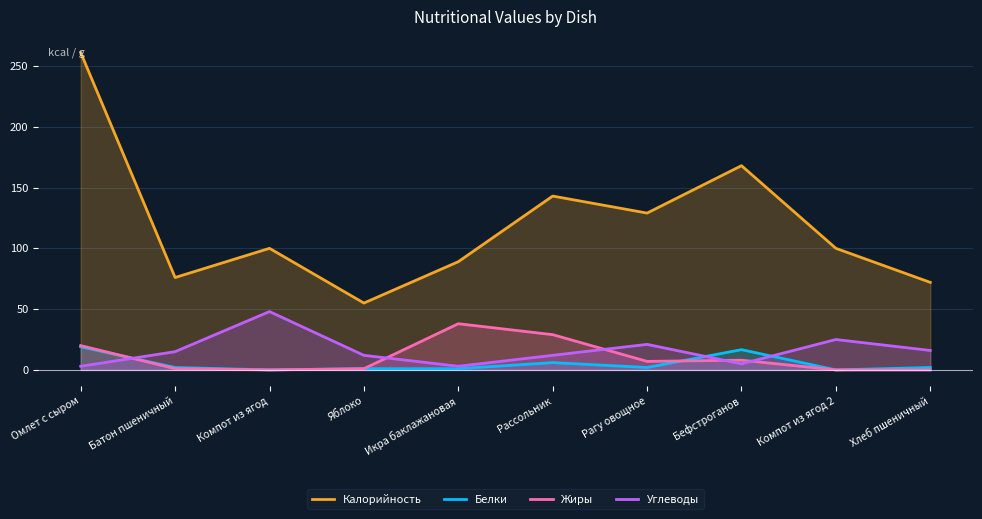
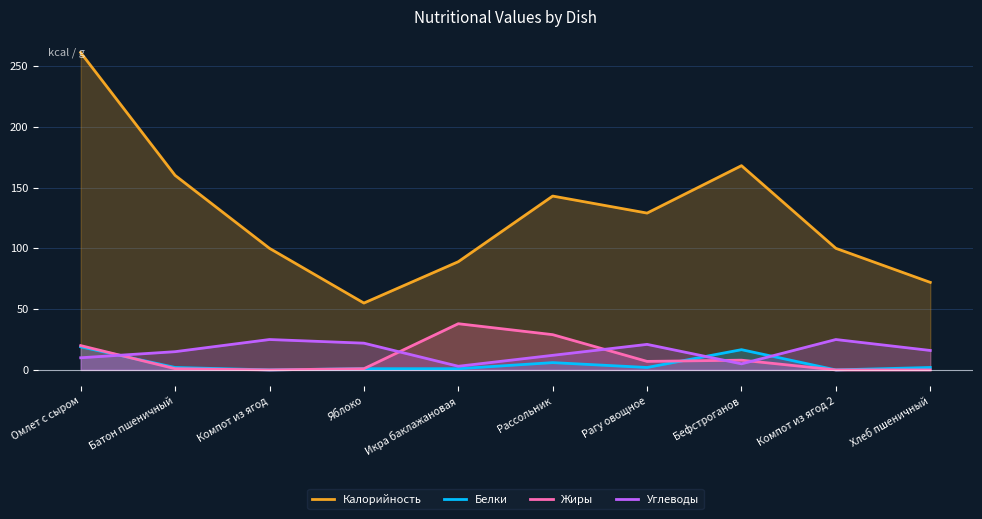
  {
    "Калорийность": {
      "Омлет с сыром": 261,
-     "Батон пшеничный": 76,
+     "Батон пшеничный": 160,
      "Компот из ягод": 100,
      "Яблоко": 55,
      "Икра баклажановая": 89,
      "Рассольник": 143,
      "Рагу овощное": 129,
      "Бефстроганов": 168,
      "Компот из ягод 2": 100,
      "Хлеб пшеничный": 72
    },
    "Белки": {
      "Рассольник": 6,
      "Рагу овощное": 2,
      "Бефстроганов": 17
    },
    "Жиры": {
      "Икра баклажановая": 38,
      "Рассольник": 29,
      "Рагу овощное": 7,
      "Бефстроганов": 8
    },
    "Углеводы": {
-     "Омлет с сыром": 3,
+     "Омлет с сыром": 10,
      "Батон пшеничный": 15,
-     "Компот из ягод": 48,
-     "Яблоко": 12,
+     "Компот из ягод": 25,
+     "Яблоко": 22,
      "Рассольник": 12,
      "Рагу овощное": 21,
      "Бефстроганов": 5,
      "Компот из ягод 2": 25,
      "Хлеб пшеничный": 16
    }
  }
